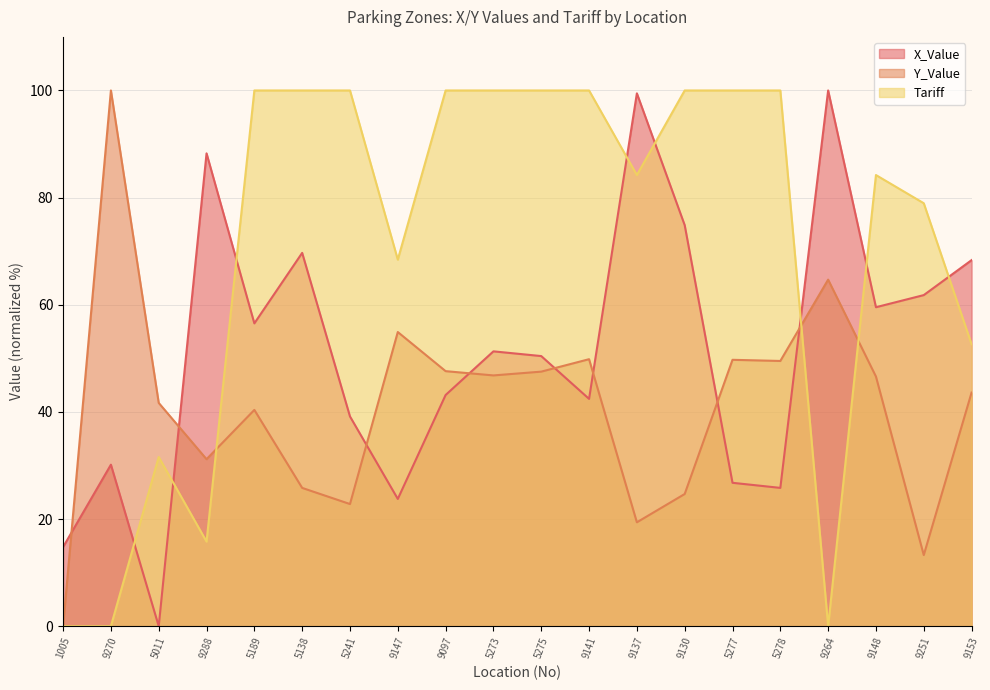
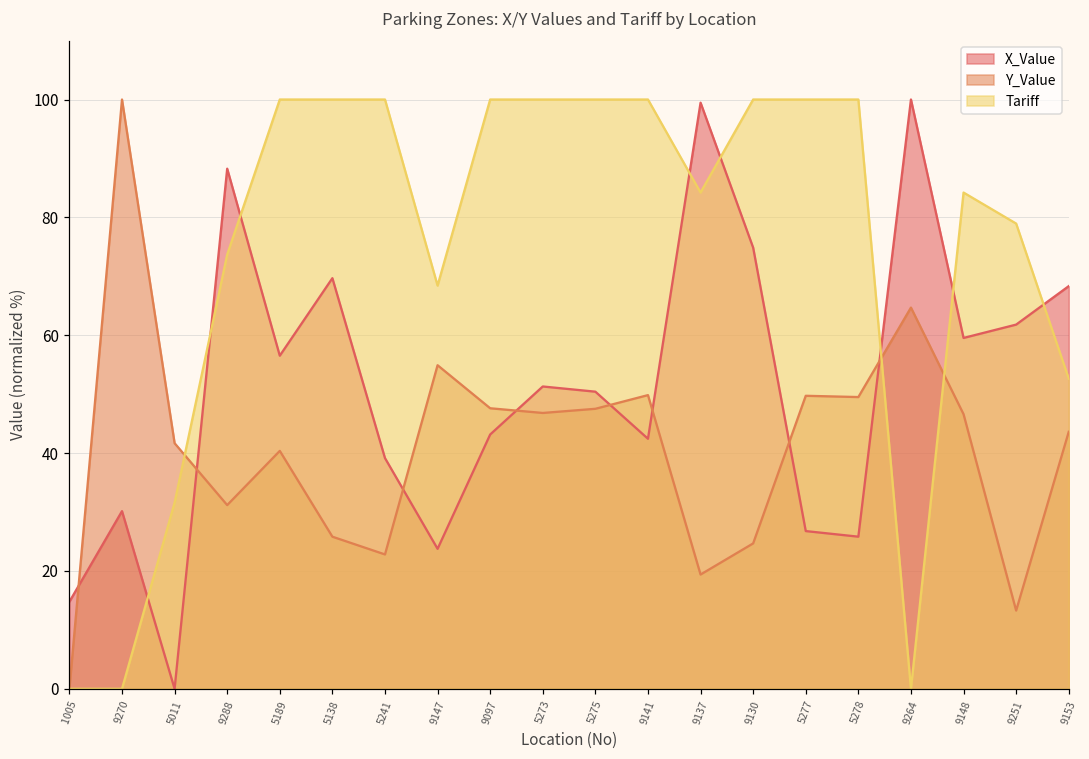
  {
    "Tariff": {
      "9270": 0,
      "5011": 32,
-     "9288": 16,
+     "9288": 74,
      "5189": 100,
      "5138": 100,
      "5241": 100,
      "9147": 68,
      "9097": 100,
      "5273": 100,
      "5275": 100,
      "9141": 100,
      "9137": 84,
      "9130": 100,
      "5277": 100,
      "5278": 100,
      "9264": 0,
      "9148": 84,
      "9251": 79,
      "9153": 53
    }
  }
